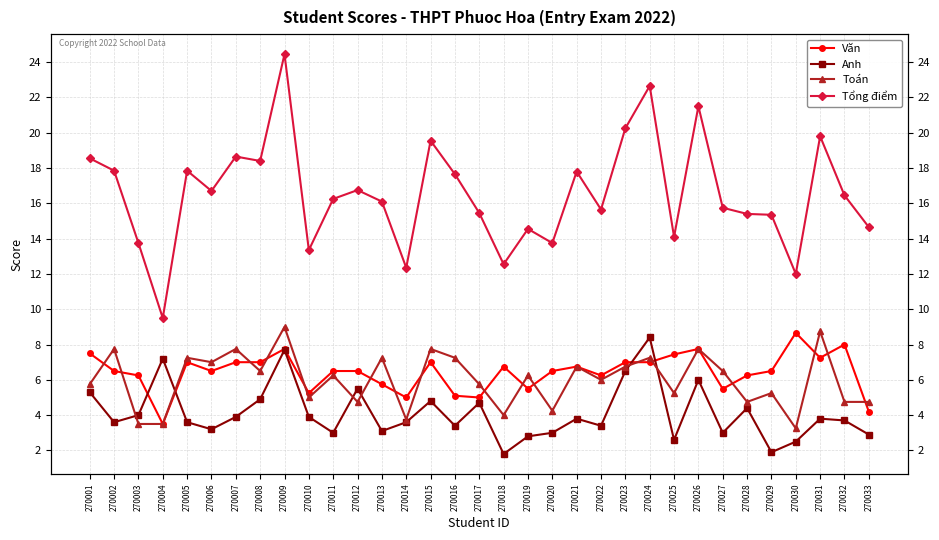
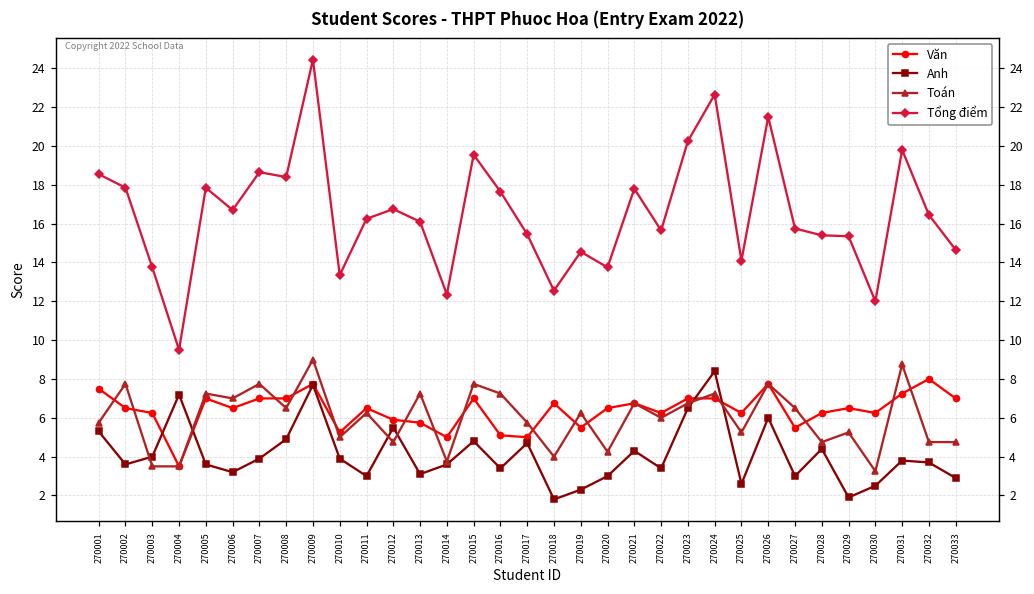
  {
    "Văn": {
      "270001": 7.5,
      "270002": 6.5,
      "270003": 6.3,
      "270005": 7.0,
      "270006": 6.5,
      "270007": 7.0,
      "270008": 7.0,
      "270010": 5.3,
      "270011": 6.5,
-     "270012": 6.5,
+     "270012": 5.9,
      "270013": 5.8,
      "270014": 5.0,
      "270015": 7.0,
      "270016": 5.1,
      "270017": 5.0,
      "270018": 6.8,
      "270019": 5.5,
      "270020": 6.5,
      "270022": 6.3,
      "270023": 7.0,
      "270024": 7.0,
-     "270025": 7.4,
+     "270025": 6.3,
      "270027": 5.5,
      "270028": 6.3,
      "270029": 6.5,
-     "270030": 8.7,
+     "270030": 6.3,
      "270031": 7.3,
      "270032": 8.0,
-     "270033": 4.2
+     "270033": 7.0
    },
    "Anh": {
      "270001": 5.3,
      "270002": 3.6,
      "270003": 4.0,
      "270004": 7.2,
      "270005": 3.6,
      "270006": 3.2,
      "270007": 3.9,
      "270008": 4.9,
      "270010": 3.9,
      "270011": 3.0,
      "270012": 5.5,
      "270013": 3.1,
      "270014": 3.6,
      "270015": 4.8,
      "270016": 3.4,
      "270017": 4.7,
      "270018": 1.8,
-     "270019": 2.8,
+     "270019": 2.3,
      "270020": 3.0,
-     "270021": 3.8,
+     "270021": 4.3,
      "270022": 3.4,
      "270023": 6.5,
      "270024": 8.4,
      "270025": 2.6,
      "270026": 6.0,
      "270027": 3.0,
      "270028": 4.4,
      "270029": 1.9,
      "270030": 2.5,
      "270031": 3.8,
      "270032": 3.7,
      "270033": 2.9
    }
  }
